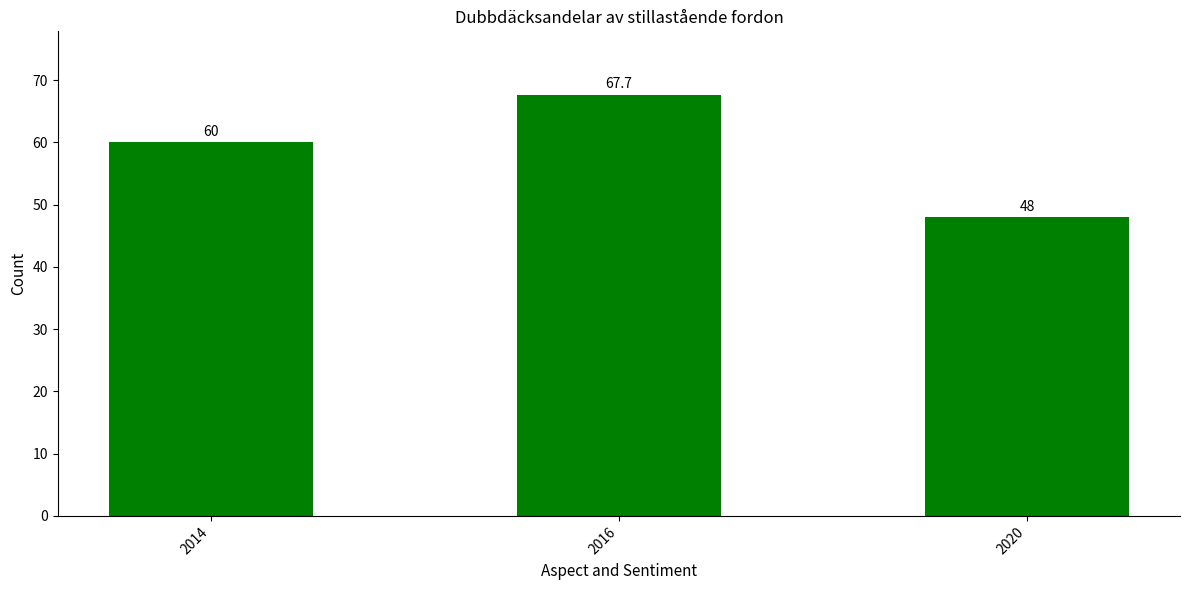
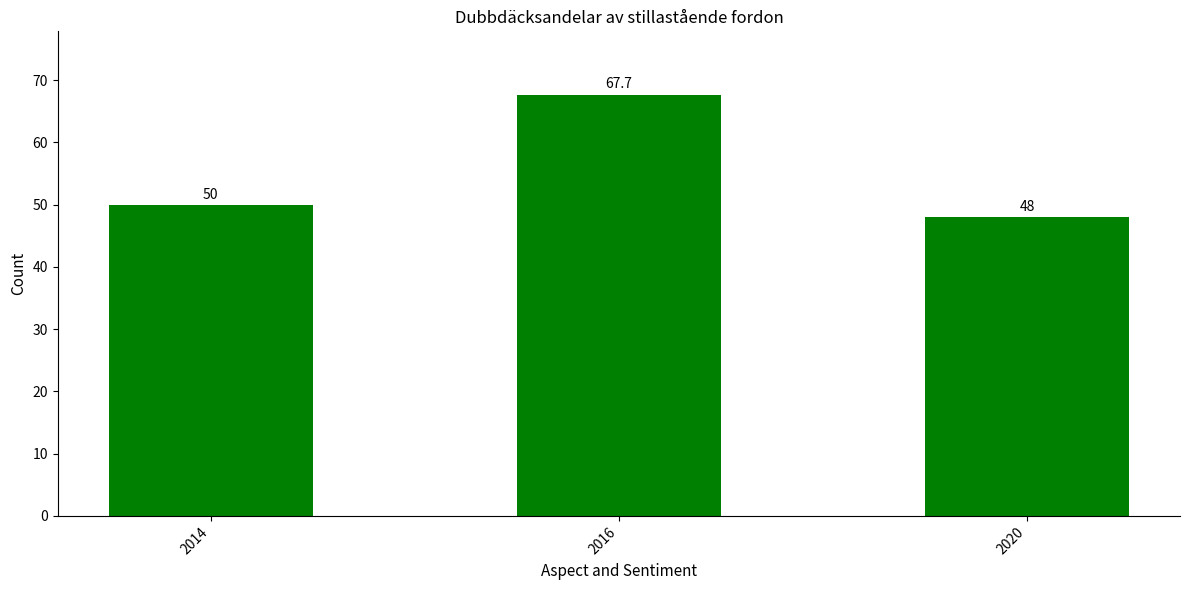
  {
-   "2014": 60,
+   "2014": 50,
    "2016": 67.7,
    "2020": 48
  }
